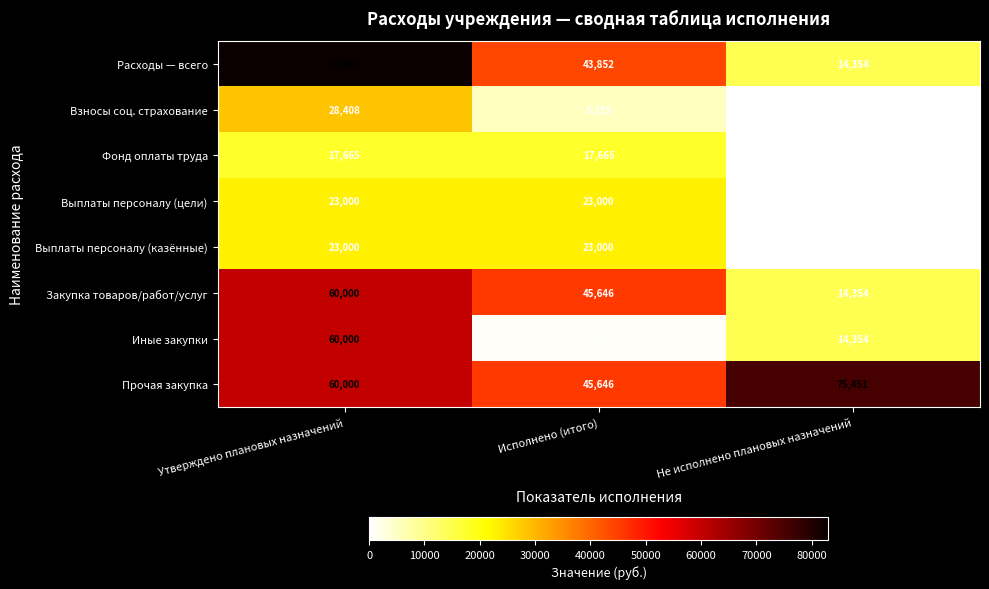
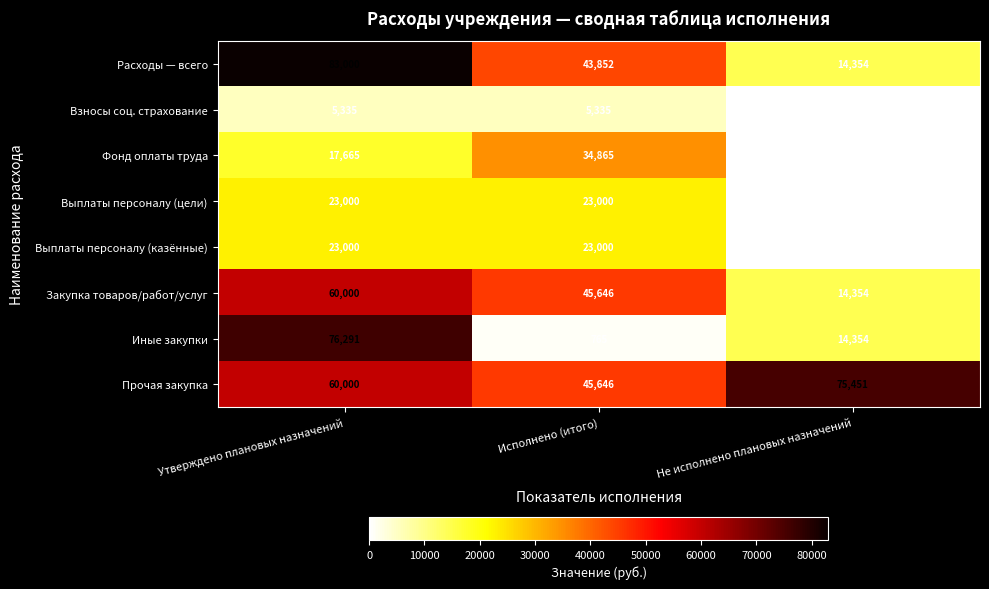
  {
    "Расходы — всего": {
      "Исполнено (итого)": "43,852",
      "Не исполнено плановых назначений": "14,354"
    },
    "Взносы соц. страхование": {
-     "Утверждено плановых назначений": "28,408",
+     "Утверждено плановых назначений": "5,335",
      "Исполнено (итого)": "5,335"
    },
    "Фонд оплаты труда": {
      "Утверждено плановых назначений": "17,665",
-     "Исполнено (итого)": "17,665"
+     "Исполнено (итого)": "34,865"
    },
    "Выплаты персоналу (цели)": {
      "Утверждено плановых назначений": "23,000",
      "Исполнено (итого)": "23,000"
    },
    "Выплаты персоналу (казённые)": {
      "Утверждено плановых назначений": "23,000",
      "Исполнено (итого)": "23,000"
    },
    "Закупка товаров/работ/услуг": {
      "Утверждено плановых назначений": "60,000",
      "Исполнено (итого)": "45,646",
      "Не исполнено плановых назначений": "14,354"
    },
    "Иные закупки": {
-     "Утверждено плановых назначений": "60,000",
+     "Утверждено плановых назначений": "76,291",
      "Не исполнено плановых назначений": "14,354"
    },
    "Прочая закупка": {
      "Утверждено плановых назначений": "60,000",
      "Исполнено (итого)": "45,646",
      "Не исполнено плановых назначений": "75,451"
    }
  }
